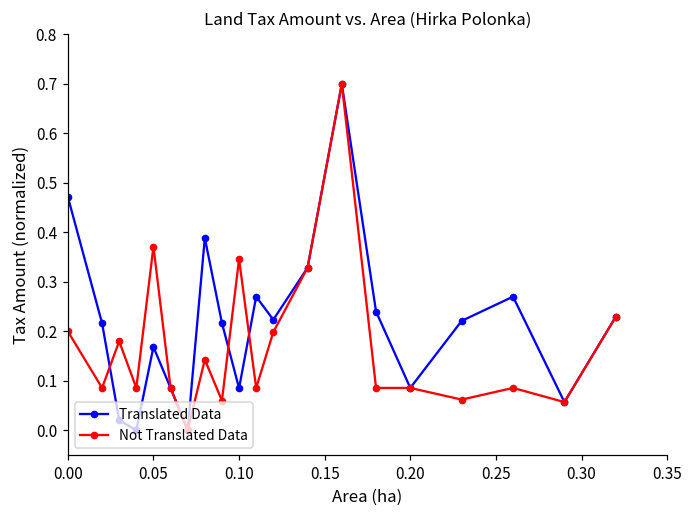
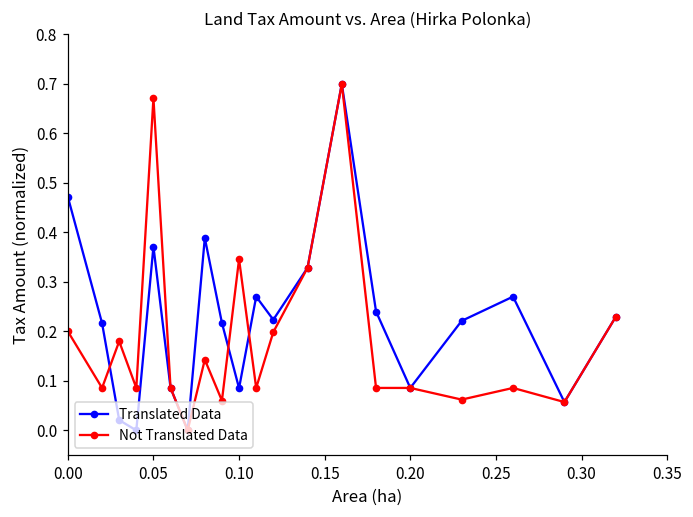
  {
    "Translated Data": {
      "0.00": 0.47,
-     "0.05": 0.17,
+     "0.05": 0.37,
      "0.10": 0.09
    },
    "Not Translated Data": {
      "0.00": 0.20,
-     "0.05": 0.37,
+     "0.05": 0.67,
      "0.10": 0.35
    }
  }
